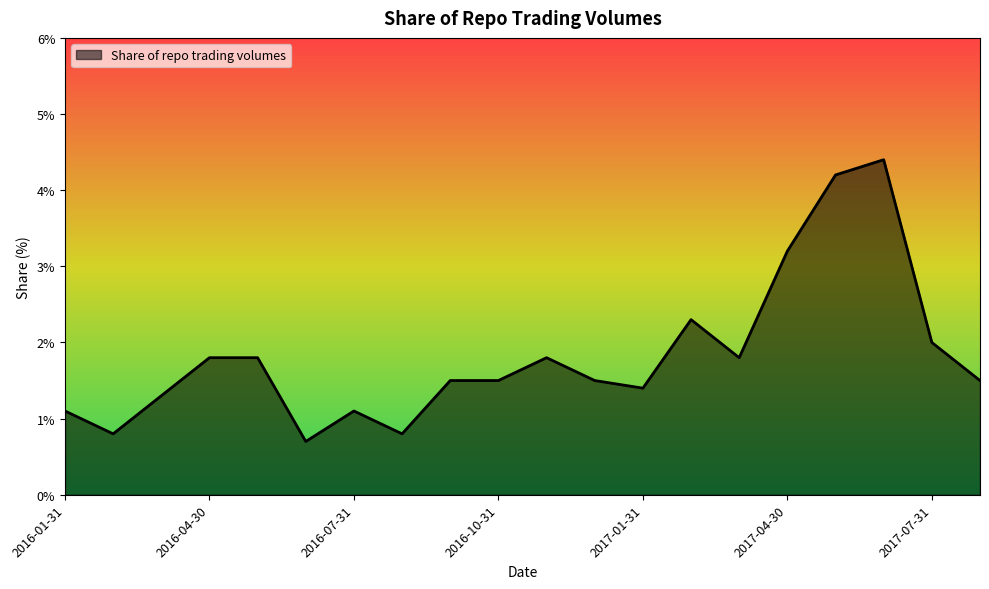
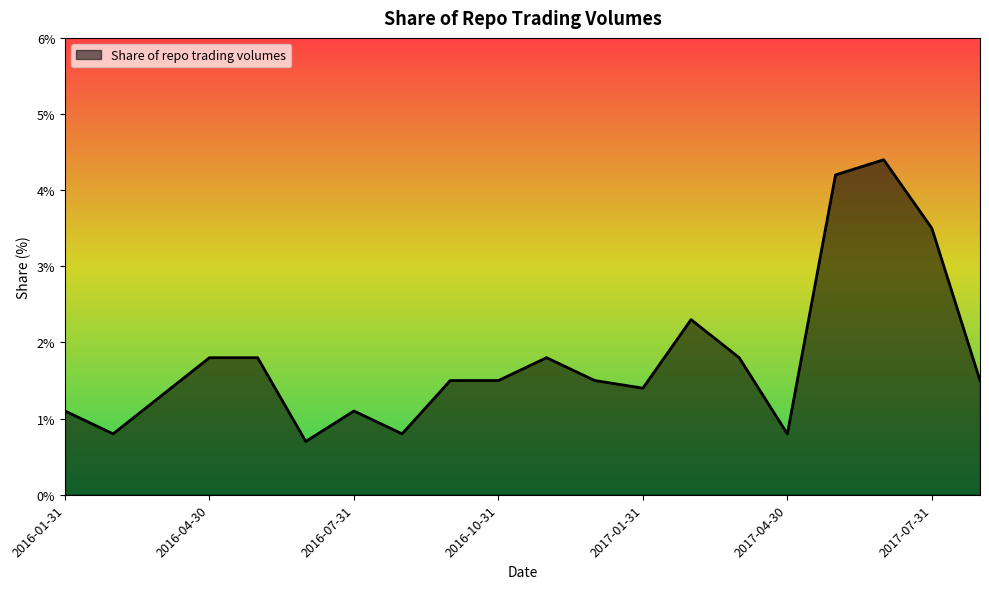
  {
    "2016-01-31": "1.1%",
    "2016-04-30": "1.8%",
    "2016-07-31": "1.1%",
    "2016-10-31": "1.5%",
    "2017-01-31": "1.4%",
-   "2017-04-30": "3.2%",
-   "2017-07-31": "2.0%"
+   "2017-04-30": "0.8%",
+   "2017-07-31": "3.5%"
  }
